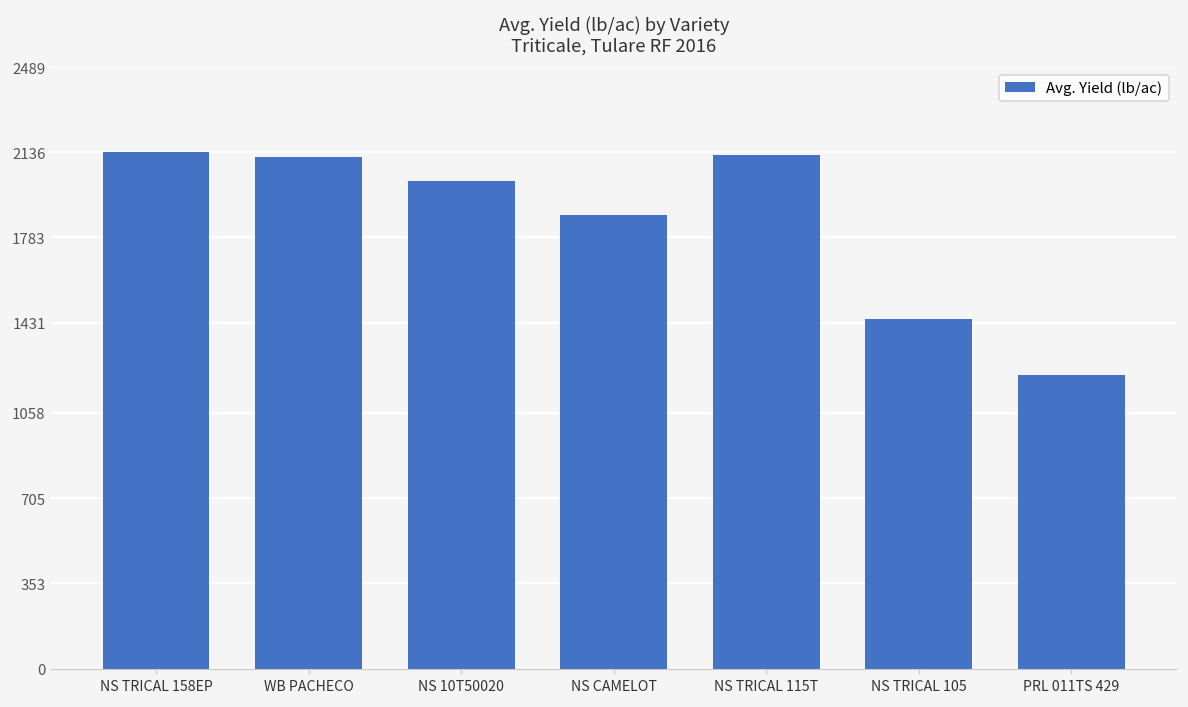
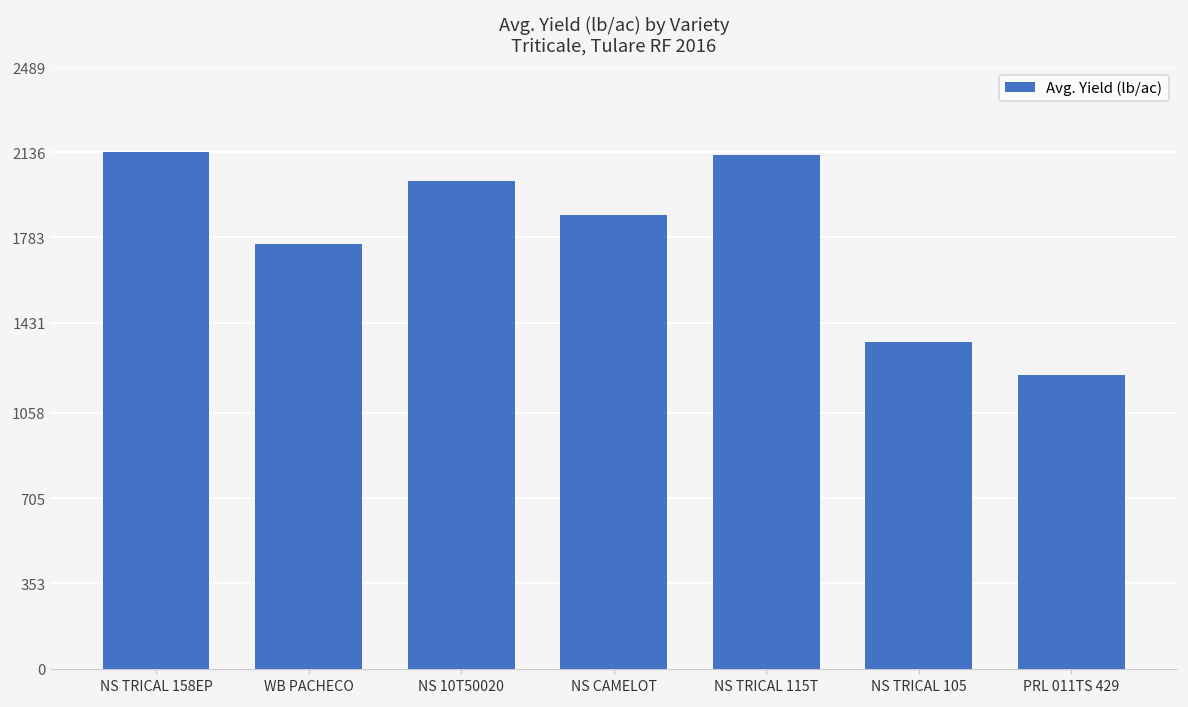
  {
    "NS TRICAL 158EP": 2140,
-   "WB PACHECO": 2120,
+   "WB PACHECO": 1760,
    "NS 10T50020": 2020,
    "NS CAMELOT": 1880,
    "NS TRICAL 115T": 2130,
-   "NS TRICAL 105": 1450,
+   "NS TRICAL 105": 1350,
    "PRL 011TS 429": 1210
  }
